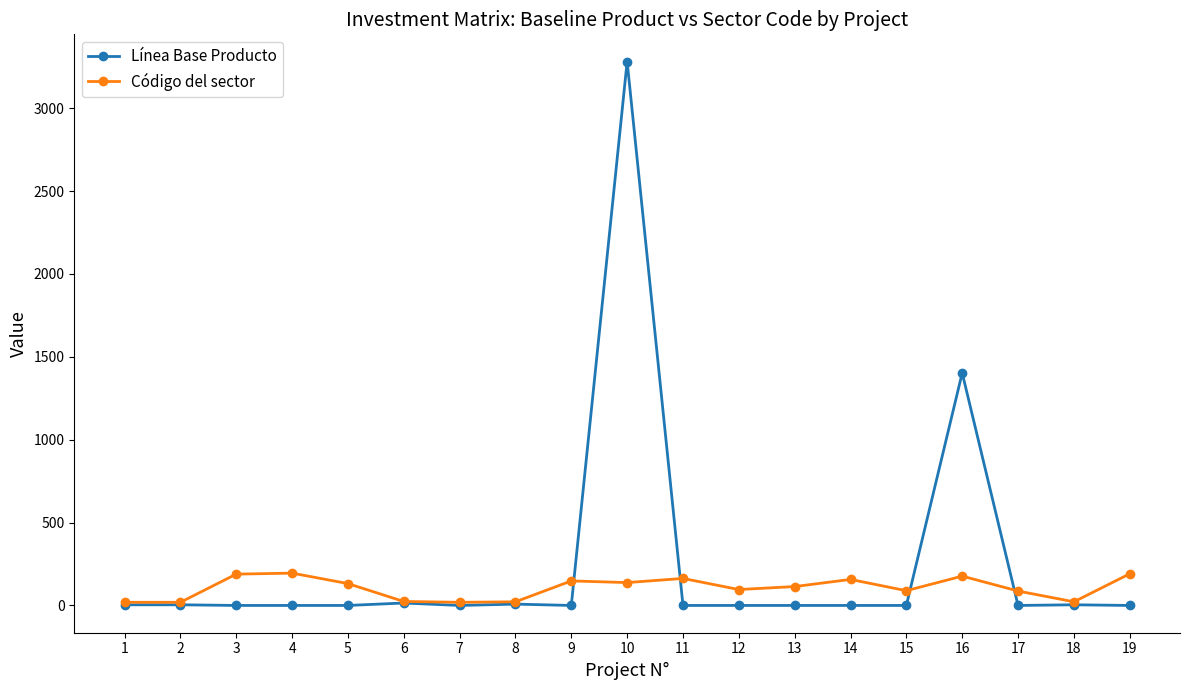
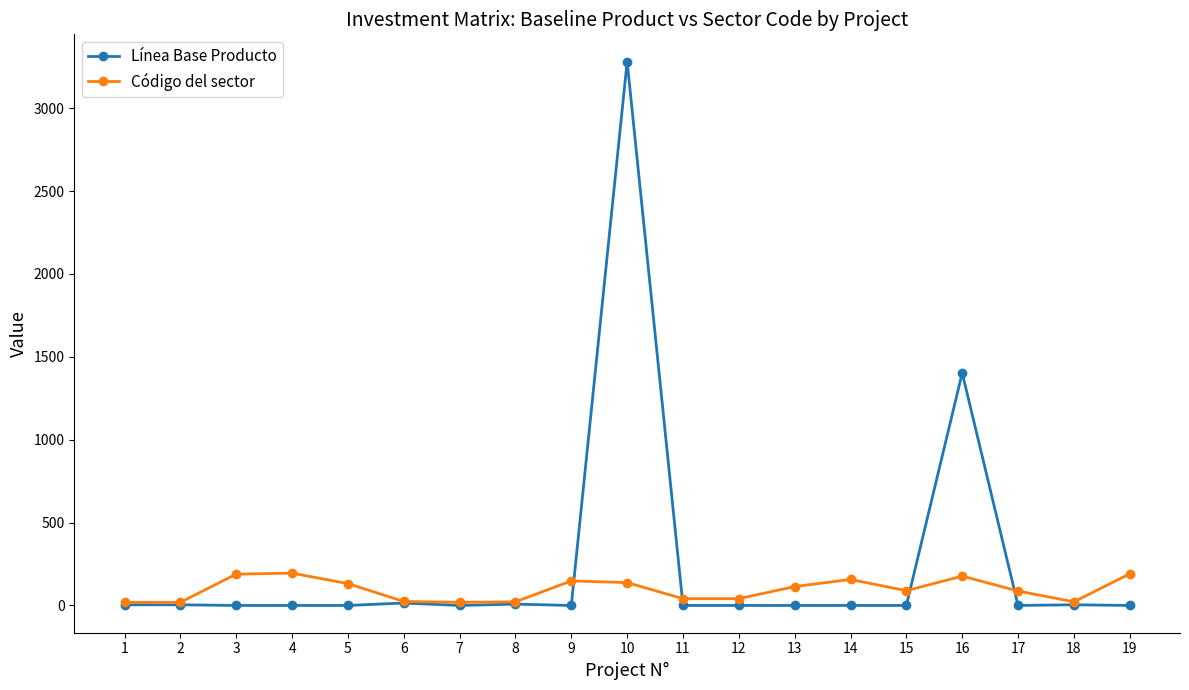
  {
    "Línea Base Producto": {
      "3": 0,
      "4": 0,
      "5": 0,
      "7": 0,
      "9": 0,
      "10": 3280,
      "11": 0,
      "12": 0,
      "13": 0,
      "14": 0,
      "15": 0,
      "16": 1400,
      "17": 0,
      "18": 0,
      "19": 0
    },
    "Código del sector": {
      "3": 190,
      "4": 200,
      "5": 130,
      "7": 20,
      "9": 150,
      "10": 140,
-     "11": 160,
-     "12": 100,
+     "11": 40,
+     "12": 40,
      "13": 110,
      "14": 160,
      "15": 90,
      "16": 180,
      "17": 90,
      "18": 20,
      "19": 190
    }
  }
